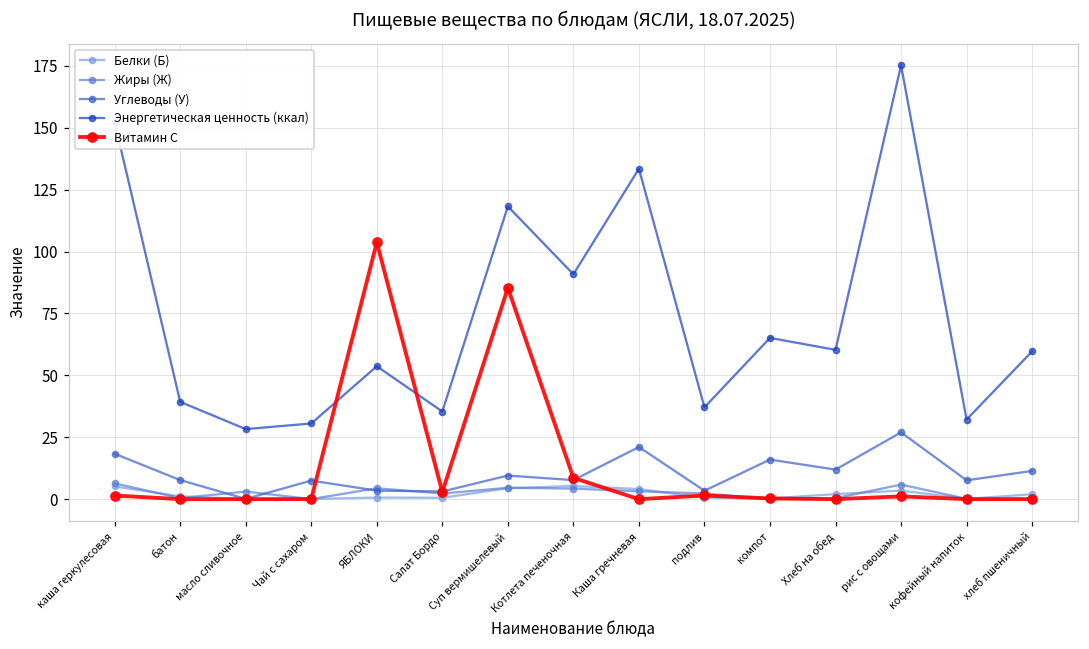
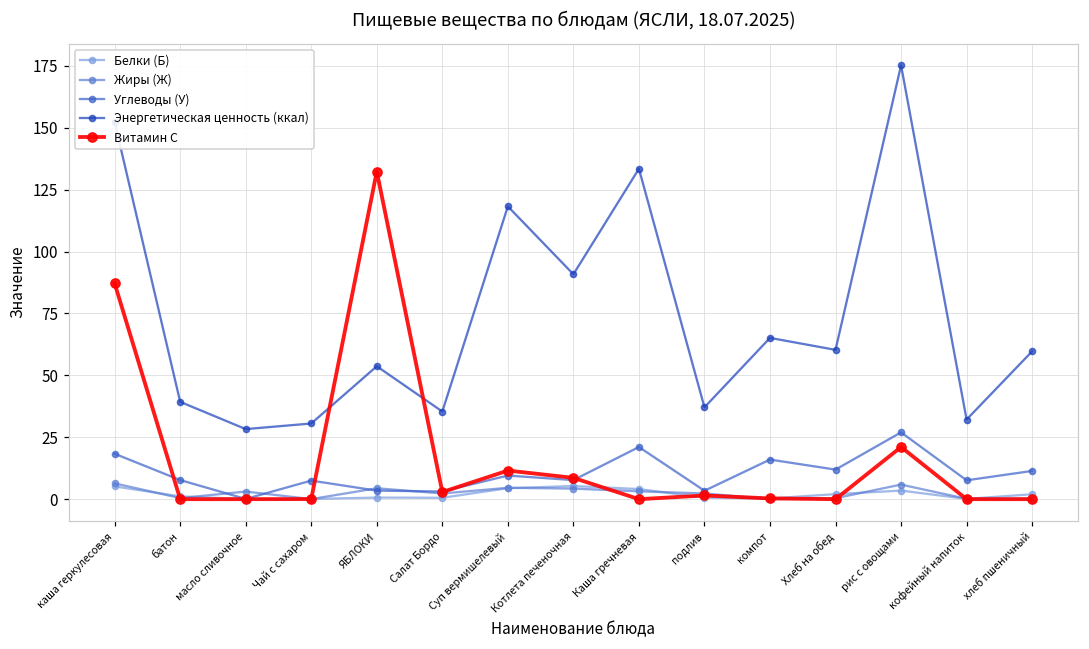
  {
    "Витамин С": {
-     "каша геркулесовая": 1,
-     "ЯБЛОКИ": 104,
-     "Суп вермишелевый": 85,
+     "каша геркулесовая": 87,
+     "ЯБЛОКИ": 132,
+     "Суп вермишелевый": 12,
      "Каша гречневая": 0,
-     "рис с овощами": 1
+     "рис с овощами": 21
    }
  }
